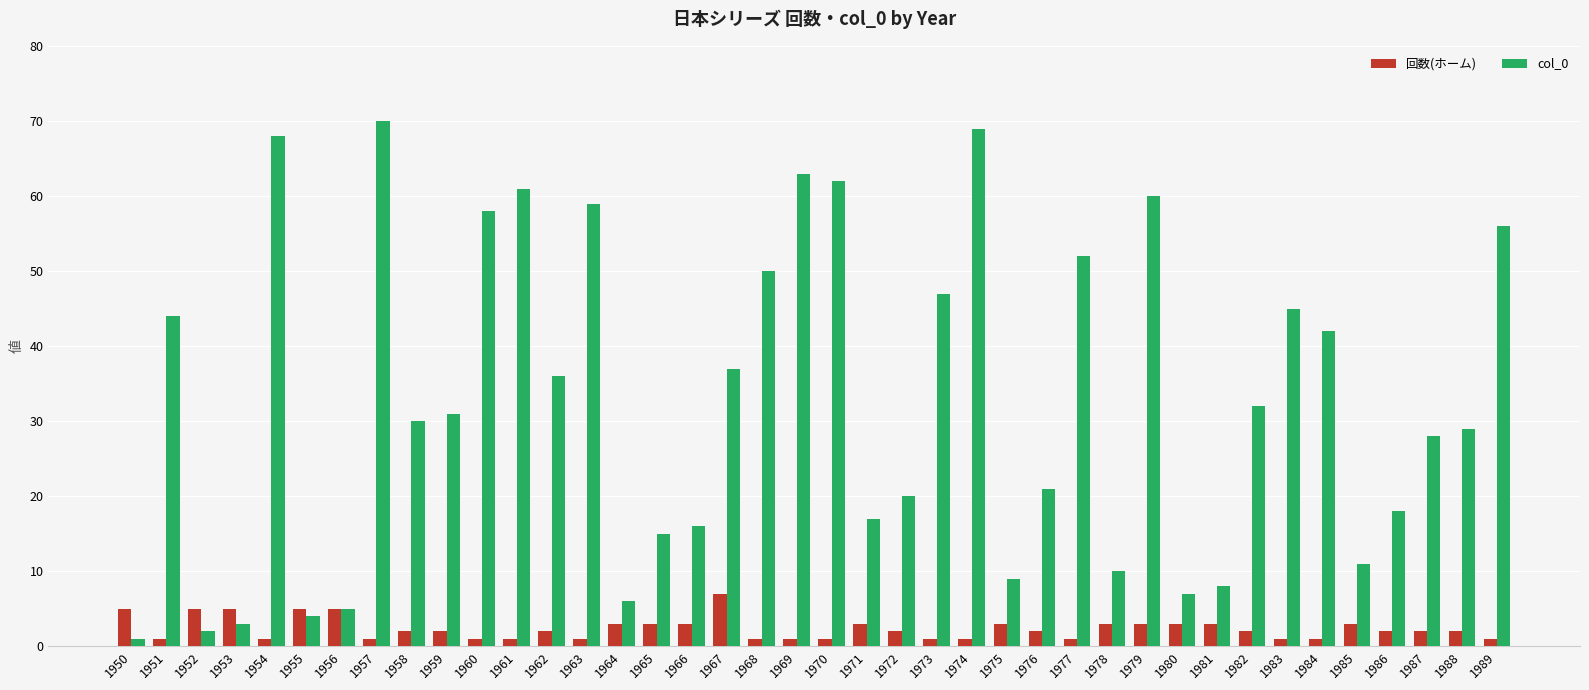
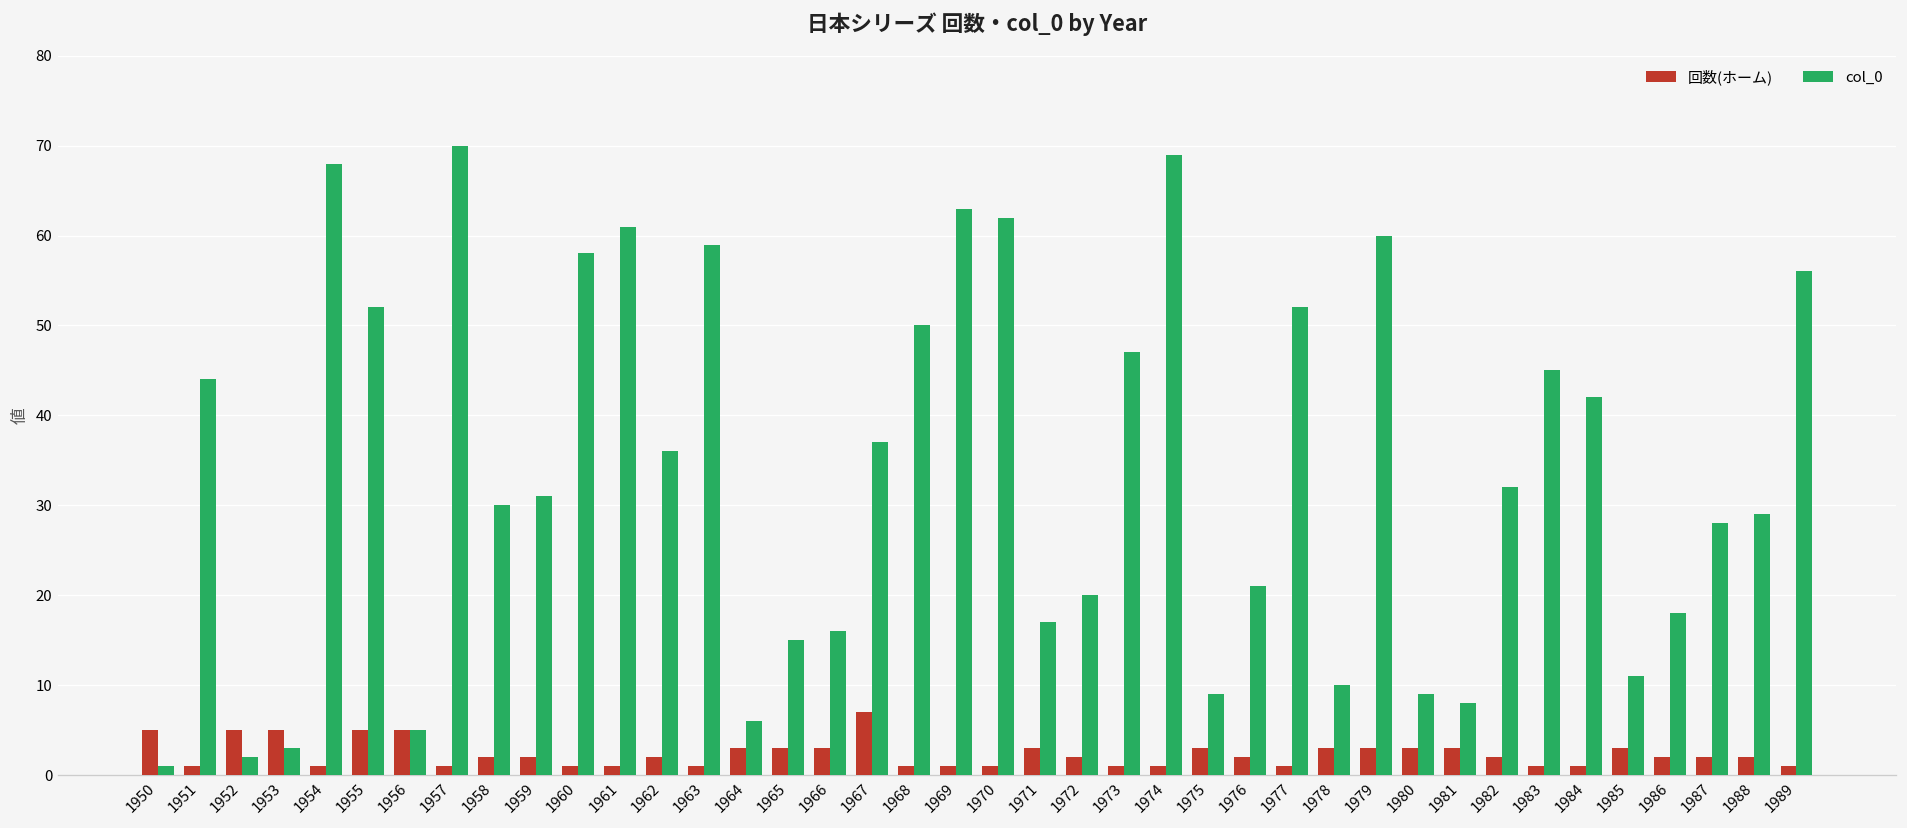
  {
    "回数(ホーム)": {
      "1950": 5,
      "1951": 1,
      "1952": 5,
      "1953": 5,
      "1954": 1,
      "1955": 5,
      "1956": 5,
      "1957": 1,
      "1958": 2,
      "1959": 2,
      "1960": 1,
      "1961": 1,
      "1962": 2,
      "1963": 1,
      "1964": 3,
      "1965": 3,
      "1966": 3,
      "1967": 7,
      "1968": 1,
      "1969": 1,
      "1970": 1,
      "1971": 3,
      "1972": 2,
      "1973": 1,
      "1974": 1,
      "1975": 3,
      "1976": 2,
      "1977": 1,
      "1978": 3,
      "1979": 3,
      "1980": 3,
      "1981": 3,
      "1982": 2,
      "1983": 1,
      "1984": 1,
      "1985": 3,
      "1986": 2,
      "1987": 2,
      "1988": 2,
      "1989": 1
    },
    "col_0": {
      "1950": 1,
      "1951": 44,
      "1952": 2,
      "1953": 3,
      "1954": 68,
-     "1955": 4,
+     "1955": 52,
      "1956": 5,
      "1957": 70,
      "1958": 30,
      "1959": 31,
      "1960": 58,
      "1961": 61,
      "1962": 36,
      "1963": 59,
      "1964": 6,
      "1965": 15,
      "1966": 16,
      "1967": 37,
      "1968": 50,
      "1969": 63,
      "1970": 62,
      "1971": 17,
      "1972": 20,
      "1973": 47,
      "1974": 69,
      "1975": 9,
      "1976": 21,
      "1977": 52,
      "1978": 10,
      "1979": 60,
-     "1980": 7,
+     "1980": 9,
      "1981": 8,
      "1982": 32,
      "1983": 45,
      "1984": 42,
      "1985": 11,
      "1986": 18,
      "1987": 28,
      "1988": 29,
      "1989": 56
    }
  }
